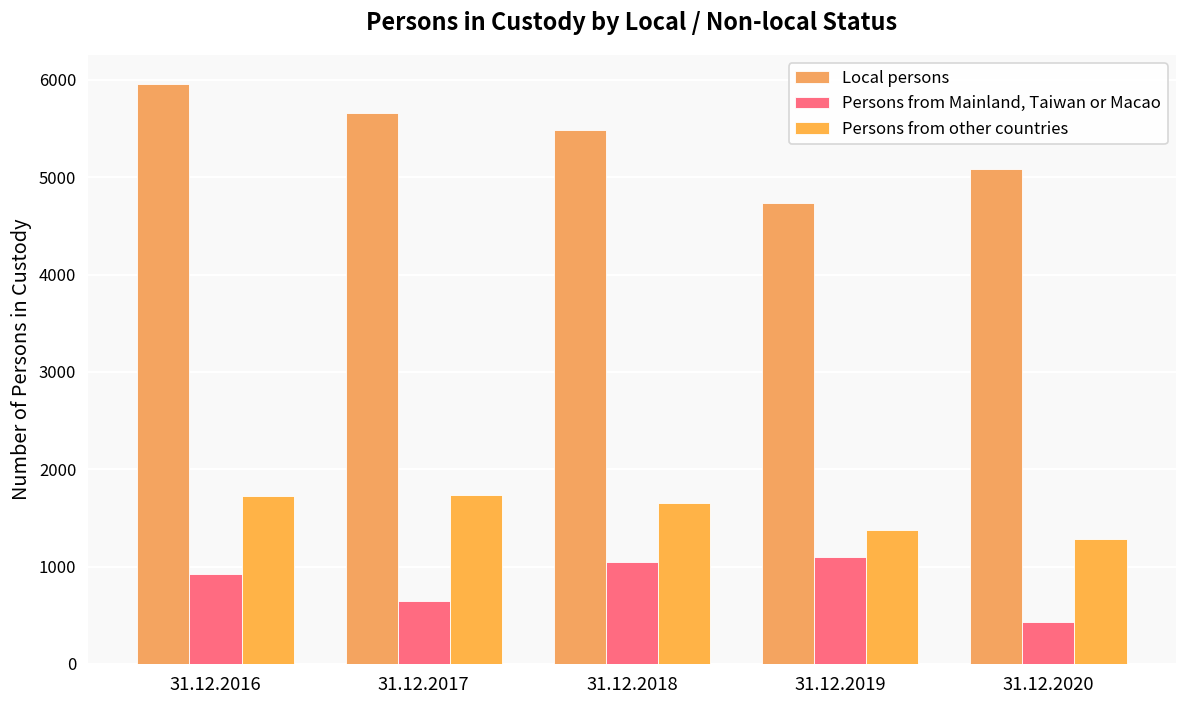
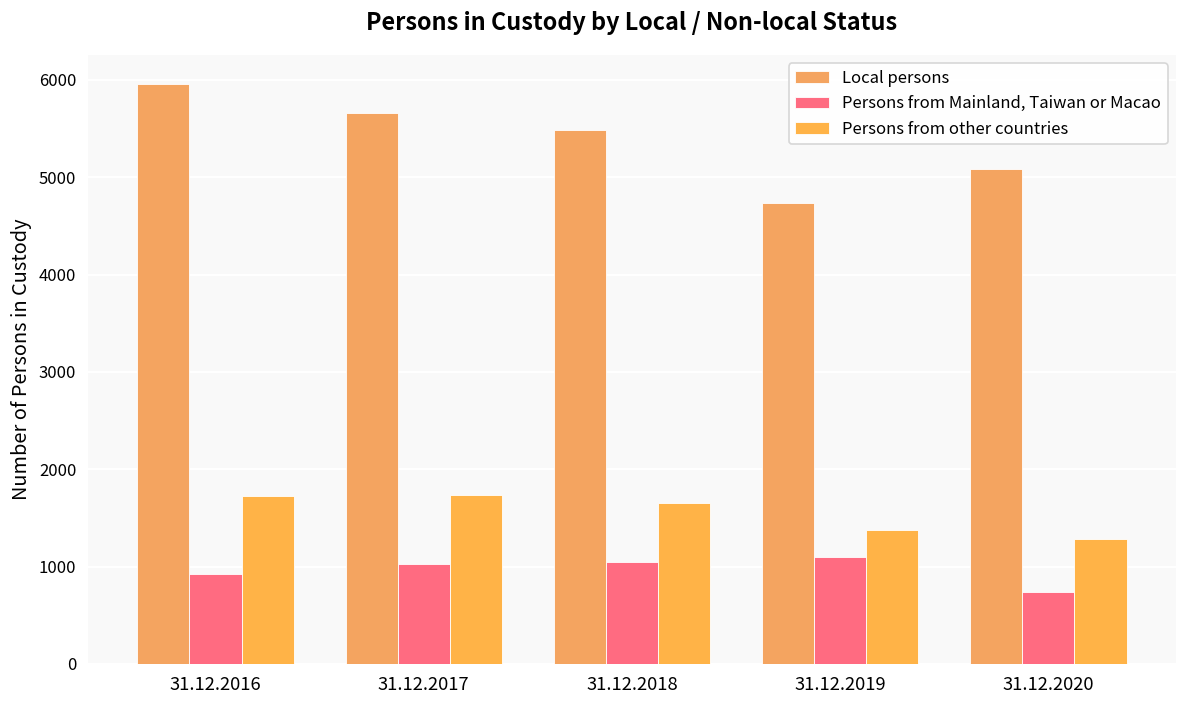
  {
    "Persons from Mainland, Taiwan or Macao": {
      "31.12.2016": 900,
-     "31.12.2017": 600,
+     "31.12.2017": 1000,
      "31.12.2018": 1000,
      "31.12.2019": 1100,
-     "31.12.2020": 400
+     "31.12.2020": 700
    }
  }
